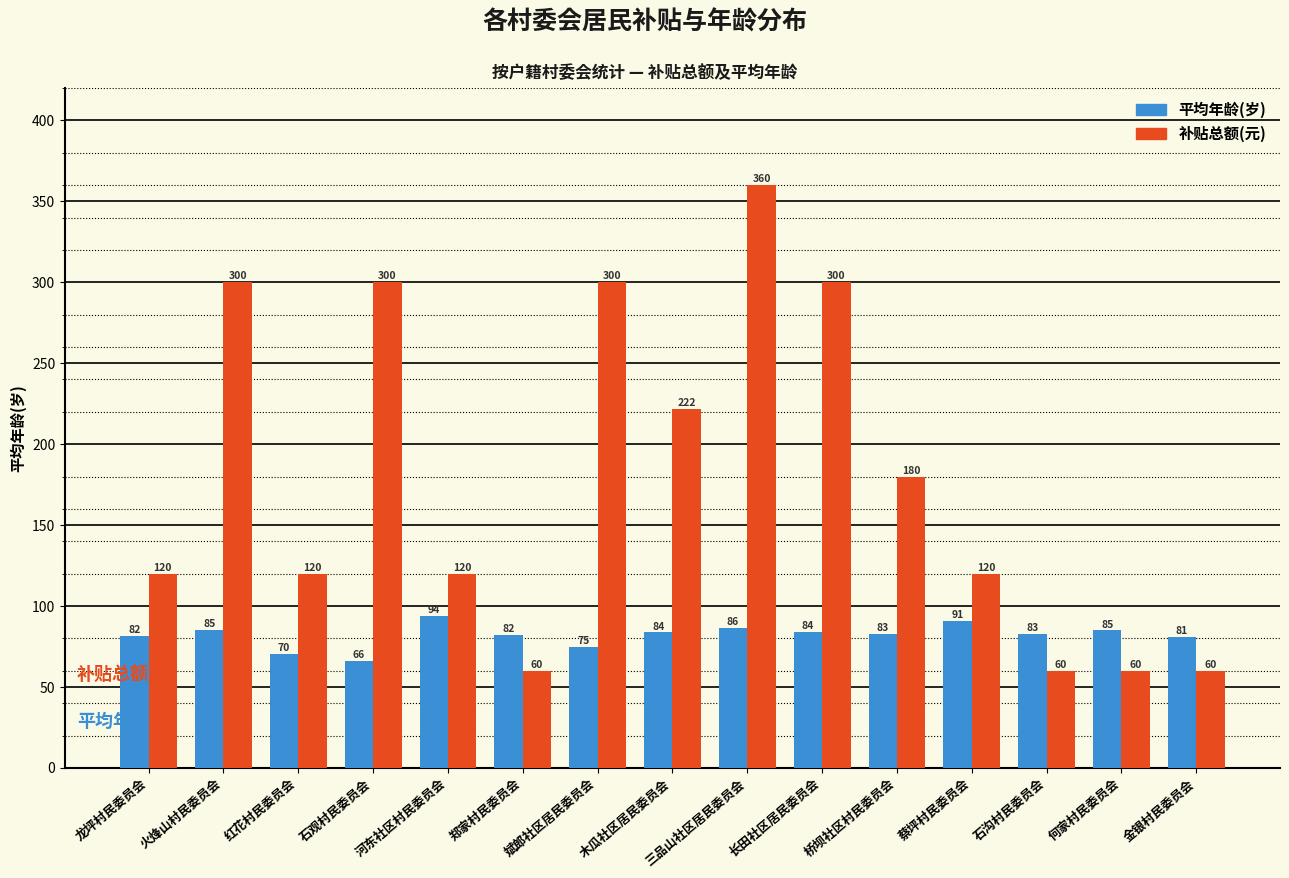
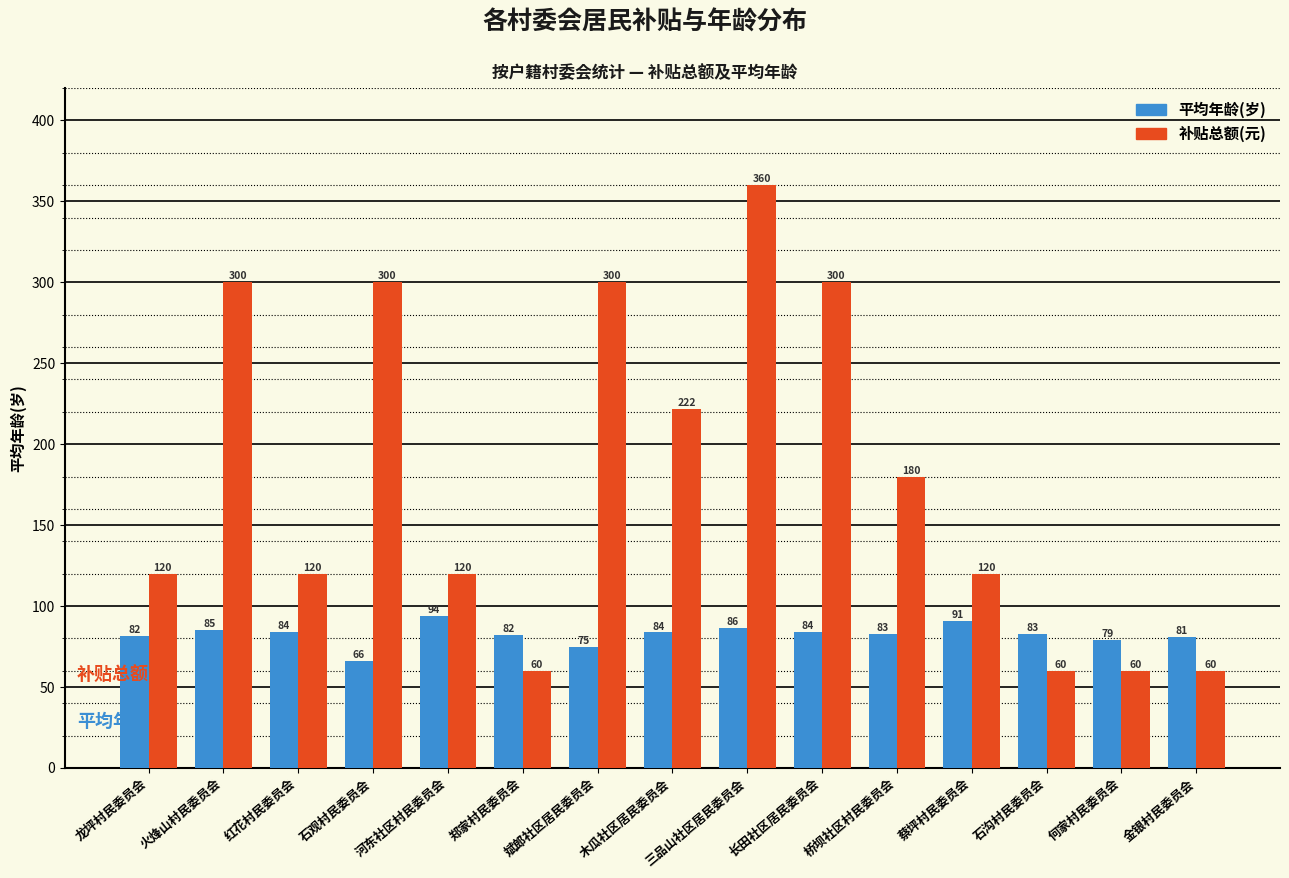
  {
    "平均年龄(岁)": {
      "龙坪村民委员会": 82,
      "火烽山村民委员会": 85,
-     "红花村民委员会": 70,
+     "红花村民委员会": 84,
      "石观村民委员会": 66,
      "河东社区村民委员会": 94,
      "郑家村民委员会": 82,
      "斌郎社区居民委员会": 75,
      "木瓜社区居民委员会": 84,
      "三品山社区居民委员会": 86,
      "长田社区居民委员会": 84,
      "桥坝社区村民委员会": 83,
      "蔡坪村民委员会": 91,
      "石沟村民委员会": 83,
-     "何家村民委员会": 85,
+     "何家村民委员会": 79,
      "金银村民委员会": 81
    },
    "补贴总额(元)": {
      "龙坪村民委员会": 120,
      "火烽山村民委员会": 300,
      "红花村民委员会": 120,
      "石观村民委员会": 300,
      "河东社区村民委员会": 120,
      "郑家村民委员会": 60,
      "斌郎社区居民委员会": 300,
      "木瓜社区居民委员会": 222,
      "三品山社区居民委员会": 360,
      "长田社区居民委员会": 300,
      "桥坝社区村民委员会": 180,
      "蔡坪村民委员会": 120,
      "石沟村民委员会": 60,
      "何家村民委员会": 60,
      "金银村民委员会": 60
    }
  }
